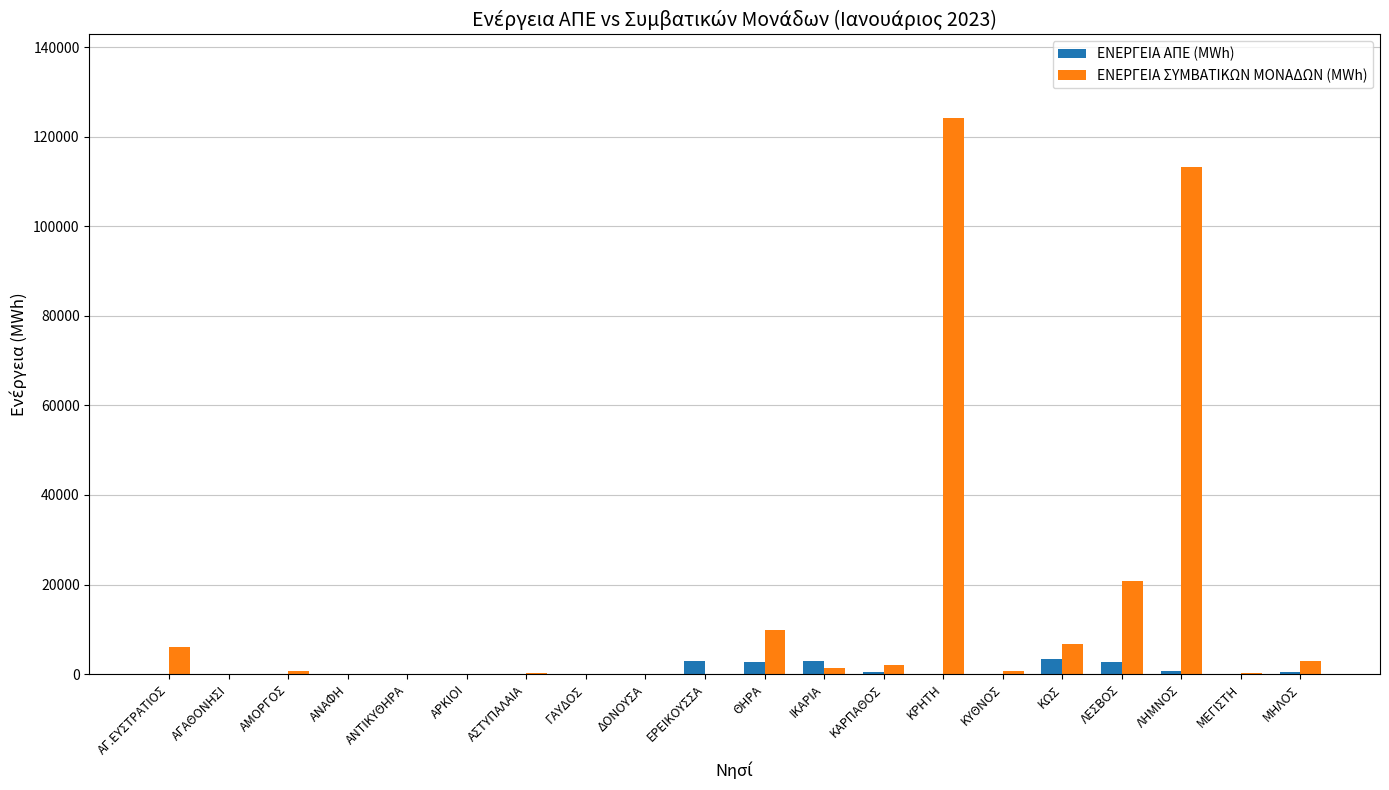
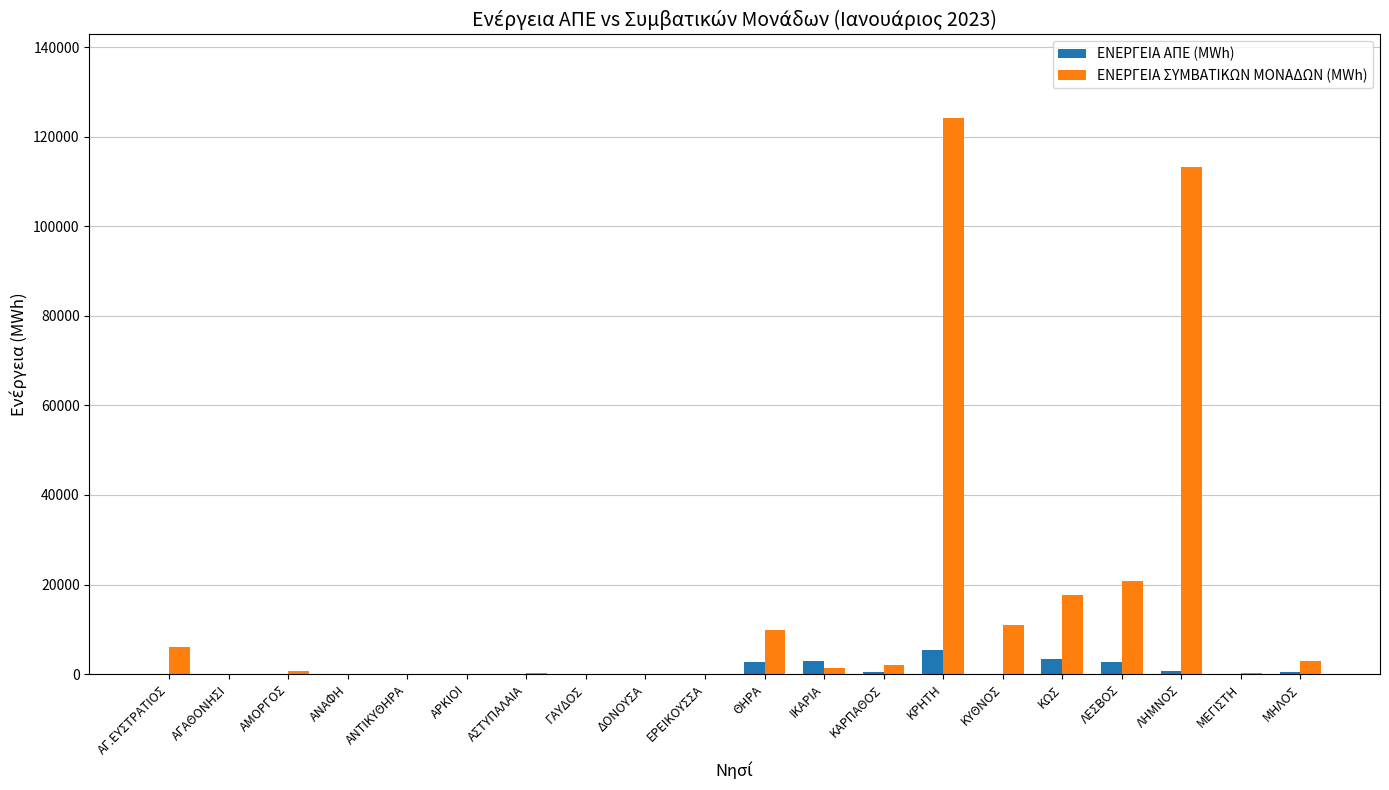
  {
    "ΕΝΕΡΓΕΙΑ ΑΠΕ (MWh)": {
      "ΑΓ.ΕΥΣΤΡΑΤΙΟΣ": 0,
      "ΑΓΑΘΟΝΗΣΙ": 0,
      "ΑΝΑΦΗ": 0,
      "ΑΝΤΙΚΥΘΗΡΑ": 0,
      "ΑΡΚΙΟΙ": 0,
      "ΓΑΥΔΟΣ": 0,
      "ΔΟΝΟΥΣΑ": 0,
-     "ΕΡΕΙΚΟΥΣΣΑ": 3000,
+     "ΕΡΕΙΚΟΥΣΣΑ": 0,
      "ΘΗΡΑ": 3000,
      "ΙΚΑΡΙΑ": 3000,
-     "ΚΡΗΤΗ": 0,
+     "ΚΡΗΤΗ": 5000,
      "ΚΩΣ": 3000,
      "ΛΕΣΒΟΣ": 3000,
      "ΛΗΜΝΟΣ": 1000,
      "ΜΕΓΙΣΤΗ": 0
    },
    "ΕΝΕΡΓΕΙΑ ΣΥΜΒΑΤΙΚΩΝ ΜΟΝΑΔΩΝ (MWh)": {
      "ΑΓ.ΕΥΣΤΡΑΤΙΟΣ": 6000,
      "ΑΜΟΡΓΟΣ": 1000,
      "ΘΗΡΑ": 10000,
      "ΙΚΑΡΙΑ": 1000,
      "ΚΑΡΠΑΘΟΣ": 2000,
      "ΚΡΗΤΗ": 124000,
-     "ΚΥΘΝΟΣ": 1000,
-     "ΚΩΣ": 7000,
+     "ΚΥΘΝΟΣ": 11000,
+     "ΚΩΣ": 18000,
      "ΛΕΣΒΟΣ": 21000,
      "ΛΗΜΝΟΣ": 113000,
      "ΜΗΛΟΣ": 3000
    }
  }
